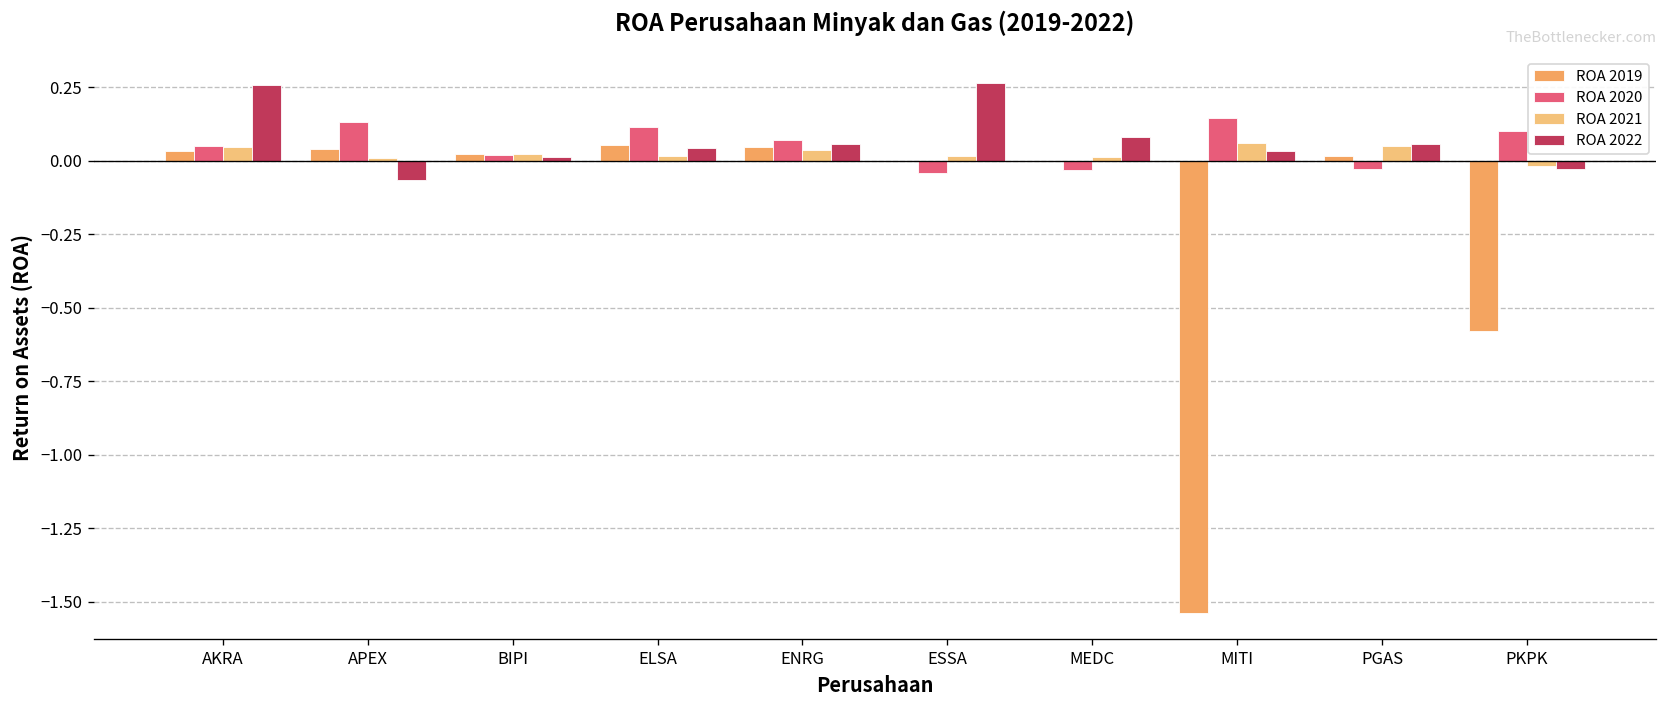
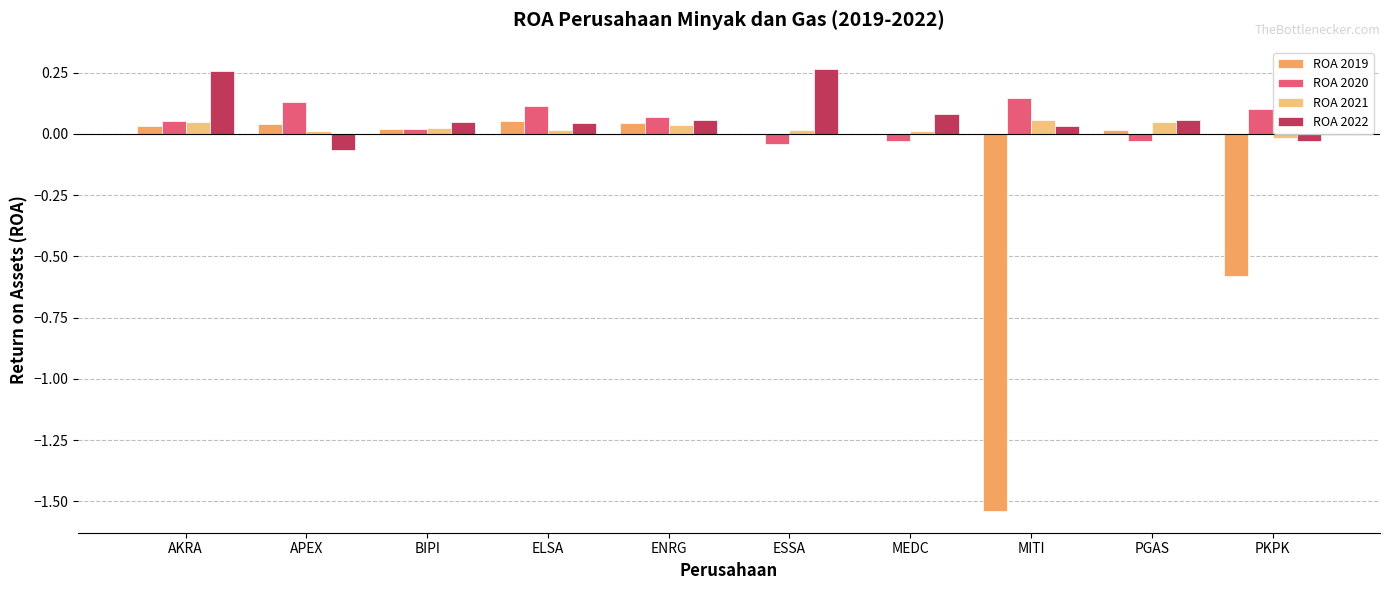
  {
    "ROA 2020": {
      "AKRA": 0.05,
      "APEX": 0.13,
      "BIPI": 0.02,
      "ELSA": 0.11,
      "ENRG": 0.07,
      "ESSA": -0.04,
      "MEDC": -0.03,
      "MITI": 0.15,
      "PGAS": -0.03,
      "PKPK": 0.10
    },
    "ROA 2022": {
      "AKRA": 0.26,
      "APEX": -0.06,
-     "BIPI": 0.01,
+     "BIPI": 0.05,
      "ELSA": 0.04,
      "ENRG": 0.06,
      "ESSA": 0.27,
      "MEDC": 0.08,
      "MITI": 0.03,
      "PGAS": 0.06,
      "PKPK": -0.03
    }
  }
